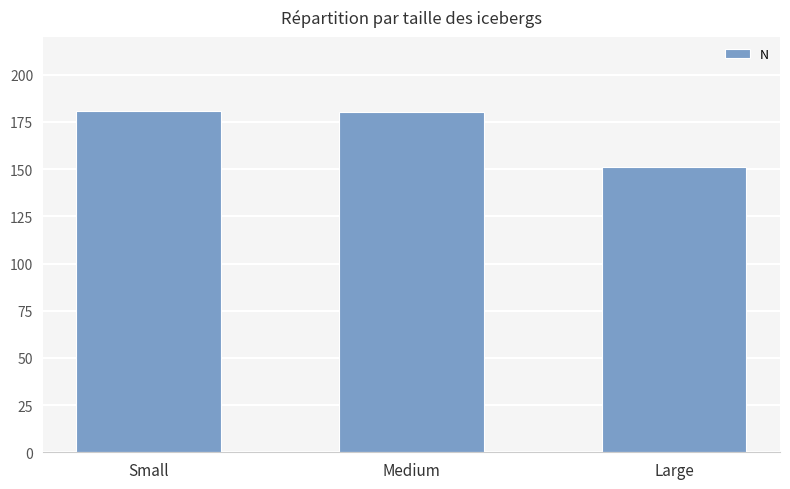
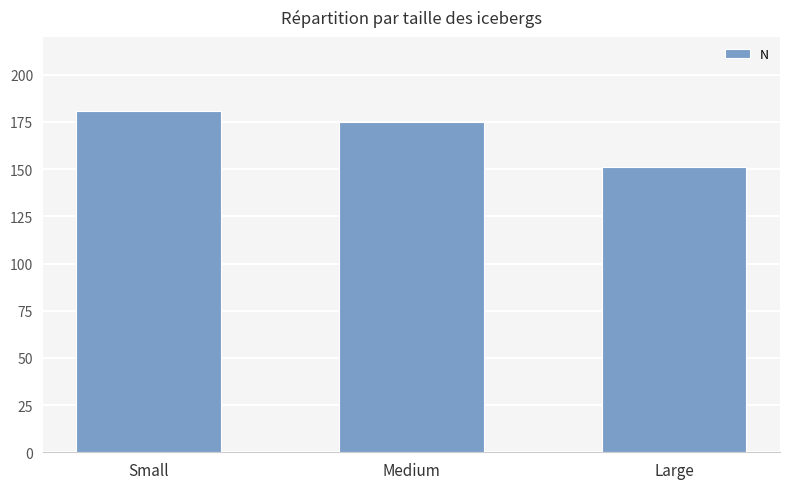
  {
    "Small": 181,
-   "Medium": 180,
+   "Medium": 175,
    "Large": 151
  }
